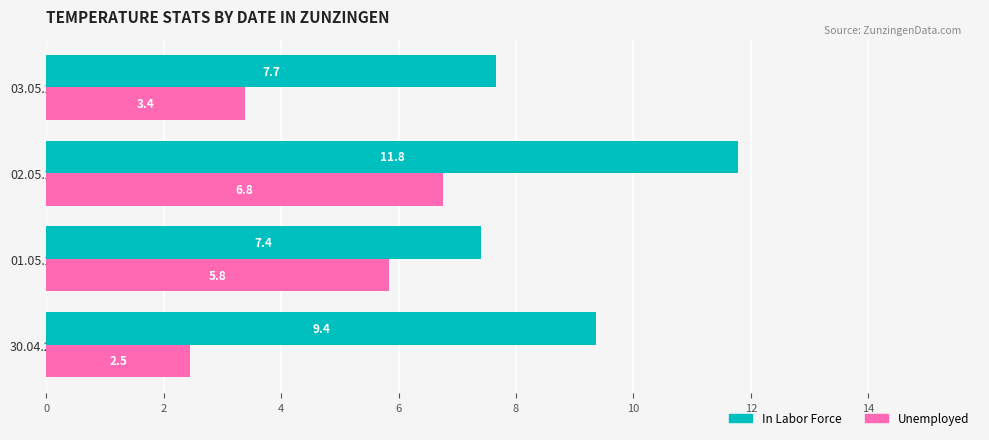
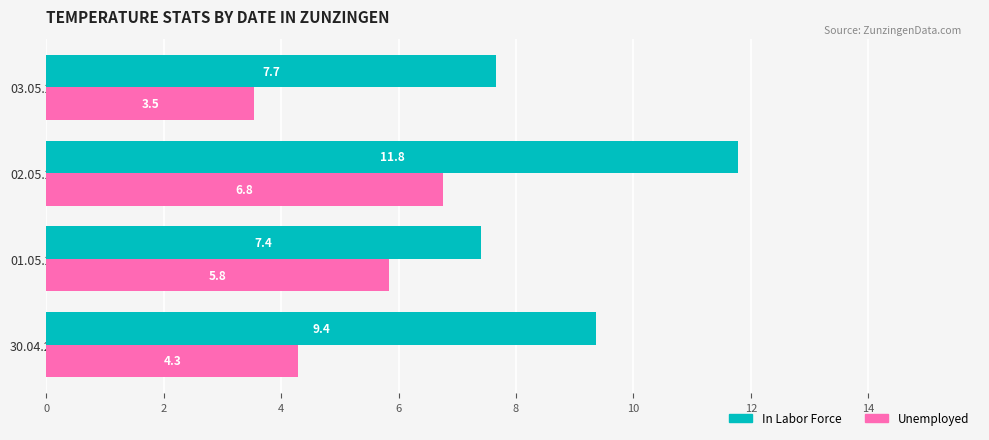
  {
    "In Labor Force": {
      "03.05.2016": 7.7,
      "02.05.2016": 11.8,
      "01.05.2016": 7.4,
      "30.04.2016": 9.4
    },
    "Unemployed": {
-     "03.05.2016": 3.4,
+     "03.05.2016": 3.5,
      "02.05.2016": 6.8,
      "01.05.2016": 5.8,
-     "30.04.2016": 2.5
+     "30.04.2016": 4.3
    }
  }
